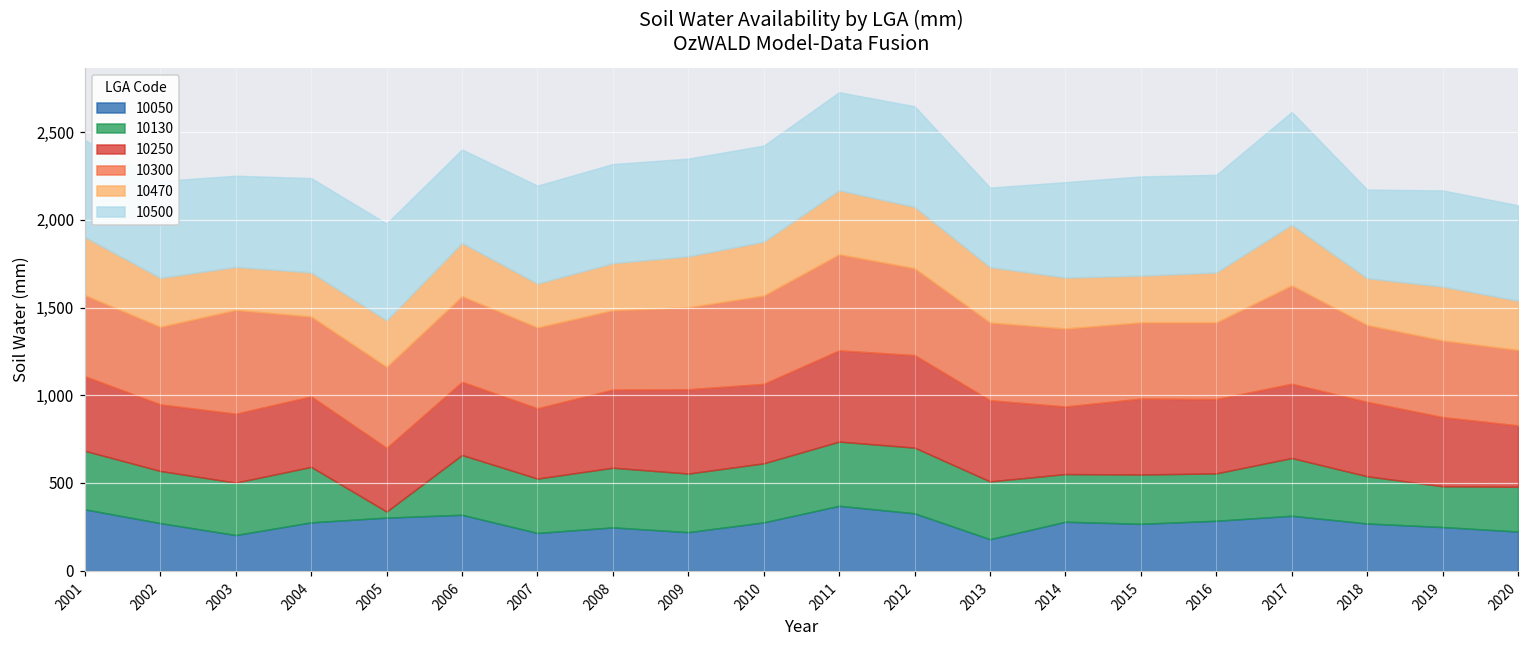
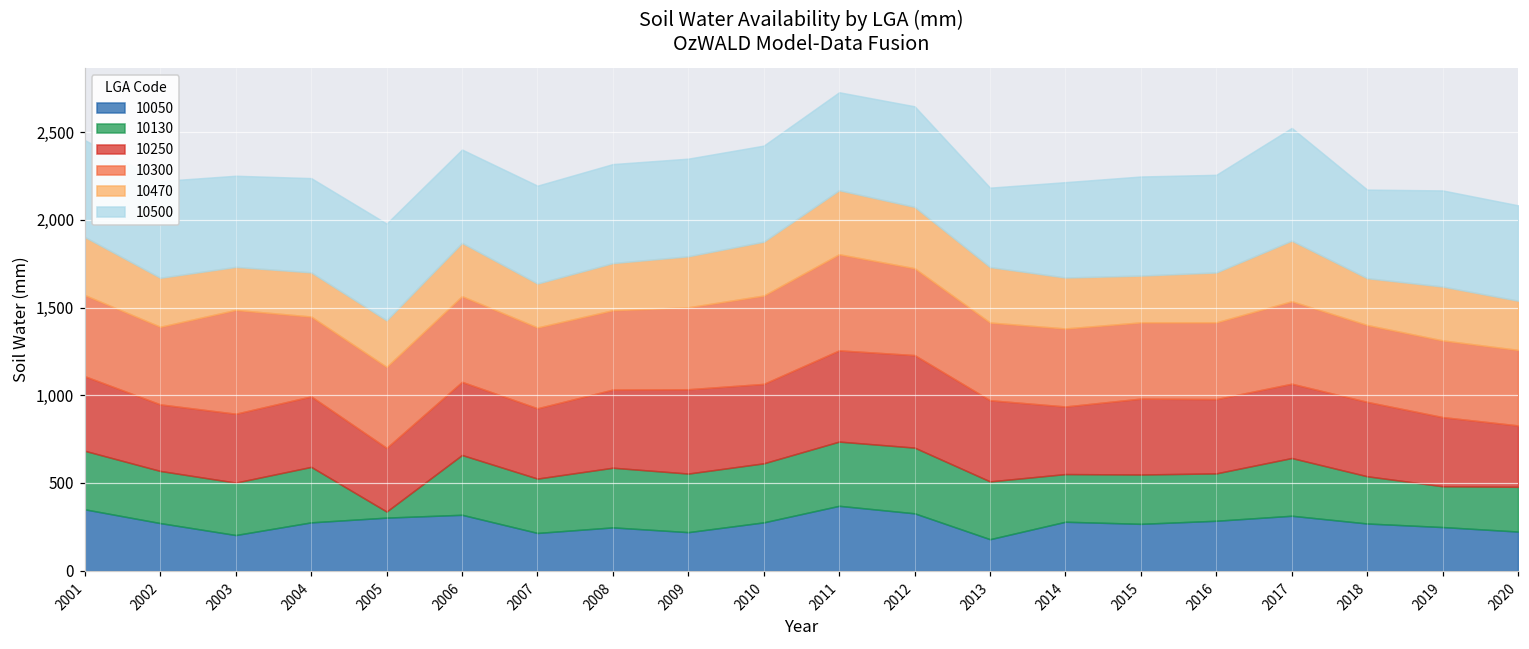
  {
    "10050": {
      "2001": 350,
      "2002": 270,
      "2003": 200,
      "2004": 280,
      "2005": 300,
      "2006": 320,
      "2007": 210,
      "2008": 250,
      "2009": 220,
      "2010": 280,
      "2011": 370,
      "2012": 330,
      "2013": 180,
      "2014": 280,
      "2015": 270,
      "2016": 280,
      "2017": 310,
      "2018": 270,
      "2019": 250,
      "2020": 220
    },
    "10130": {
      "2001": 330,
      "2002": 300,
      "2003": 300,
      "2004": 320,
      "2005": 30,
      "2006": 340,
      "2007": 310,
      "2008": 340,
      "2009": 330,
      "2010": 340,
      "2011": 370,
      "2012": 370,
      "2013": 330,
      "2014": 270,
      "2015": 280,
      "2016": 270,
      "2017": 330,
      "2018": 270,
      "2019": 230,
      "2020": 260
    },
    "10250": {
      "2001": 430,
      "2002": 380,
      "2003": 390,
      "2004": 400,
      "2005": 360,
      "2006": 420,
      "2007": 400,
      "2008": 450,
      "2009": 480,
      "2010": 450,
      "2011": 520,
      "2012": 530,
      "2013": 460,
      "2014": 390,
      "2015": 430,
      "2016": 420,
      "2017": 420,
      "2018": 420,
      "2019": 390,
      "2020": 350
    },
    "10300": {
      "2001": 460,
      "2002": 440,
      "2003": 590,
      "2004": 460,
      "2005": 460,
      "2006": 490,
      "2007": 460,
      "2008": 450,
      "2009": 470,
      "2010": 500,
      "2011": 550,
      "2012": 500,
      "2013": 440,
      "2014": 440,
      "2015": 430,
      "2016": 440,
-     "2017": 560,
+     "2017": 470,
      "2018": 440,
      "2019": 440,
      "2020": 430
    },
    "10470": {
      "2001": 330,
      "2002": 280,
      "2003": 250,
      "2004": 250,
      "2005": 270,
      "2006": 300,
      "2007": 250,
      "2008": 270,
      "2009": 290,
      "2010": 310,
      "2011": 370,
      "2012": 350,
      "2013": 320,
      "2014": 290,
      "2015": 270,
      "2016": 280,
      "2017": 350,
      "2018": 270,
      "2019": 310,
      "2020": 280
    },
    "10500": {
      "2001": 550,
      "2003": 520,
      "2004": 540,
      "2005": 550,
      "2006": 530,
      "2007": 560,
      "2008": 560,
      "2009": 560,
      "2010": 550,
      "2011": 560,
      "2012": 570,
      "2013": 450,
      "2014": 540,
      "2015": 570,
      "2016": 560,
      "2017": 640,
      "2018": 510,
      "2019": 550,
      "2020": 540
    }
  }
